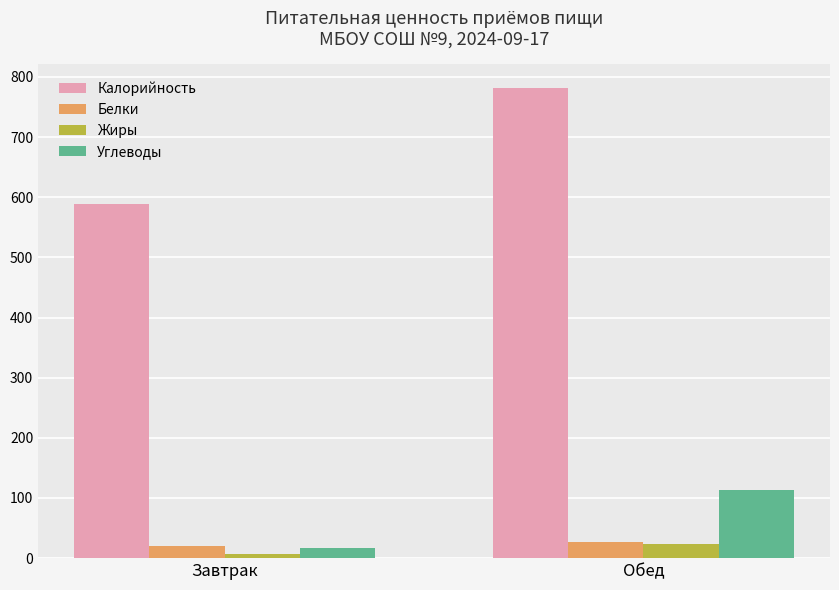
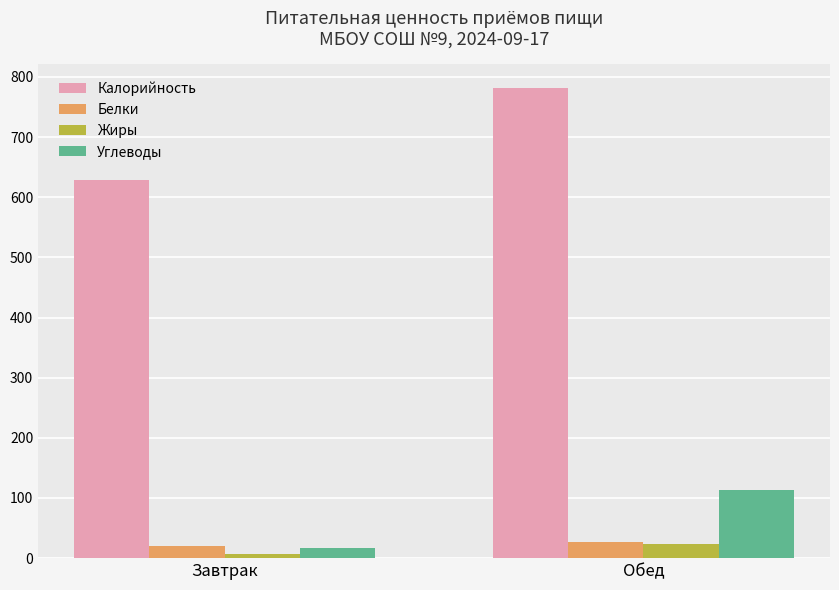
  {
    "Калорийность": {
-     "Завтрак": 590,
+     "Завтрак": 630,
      "Обед": 780
    },
    "Белки": {
      "Завтрак": 20,
      "Обед": 30
    },
    "Жиры": {
      "Завтрак": 10,
      "Обед": 20
    },
    "Углеводы": {
      "Завтрак": 20,
      "Обед": 110
    }
  }
